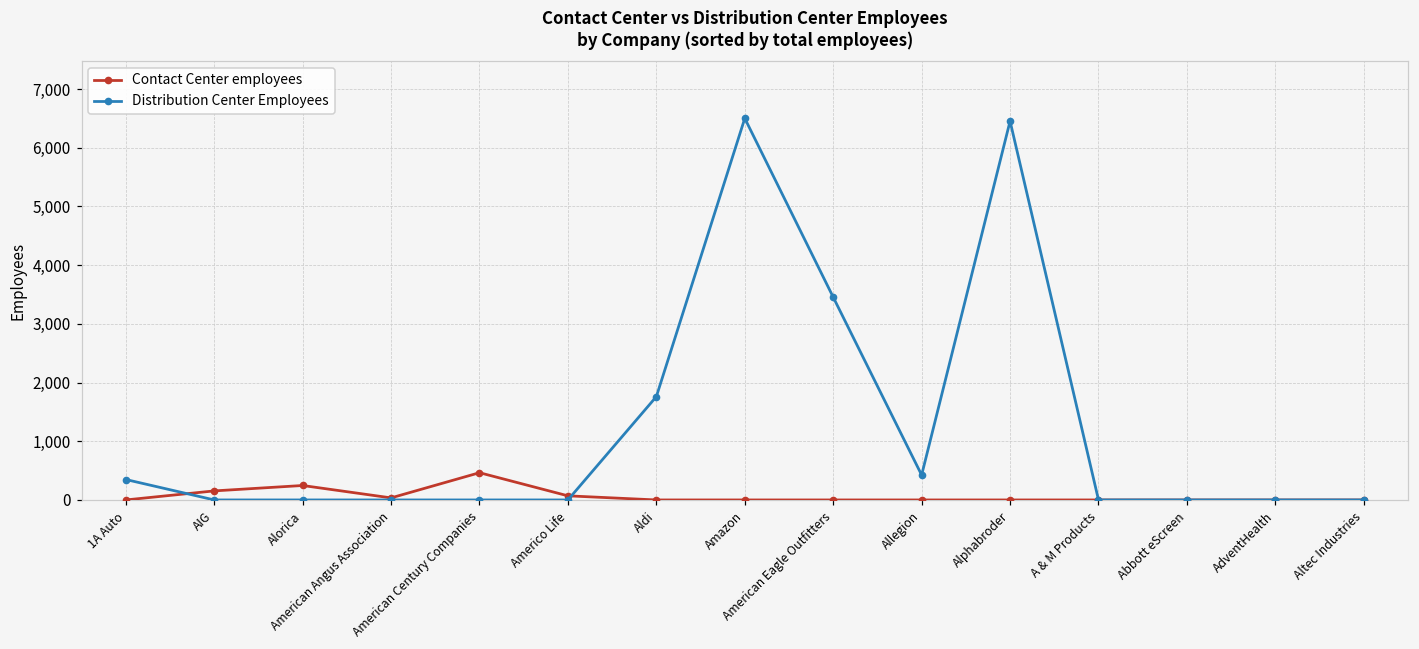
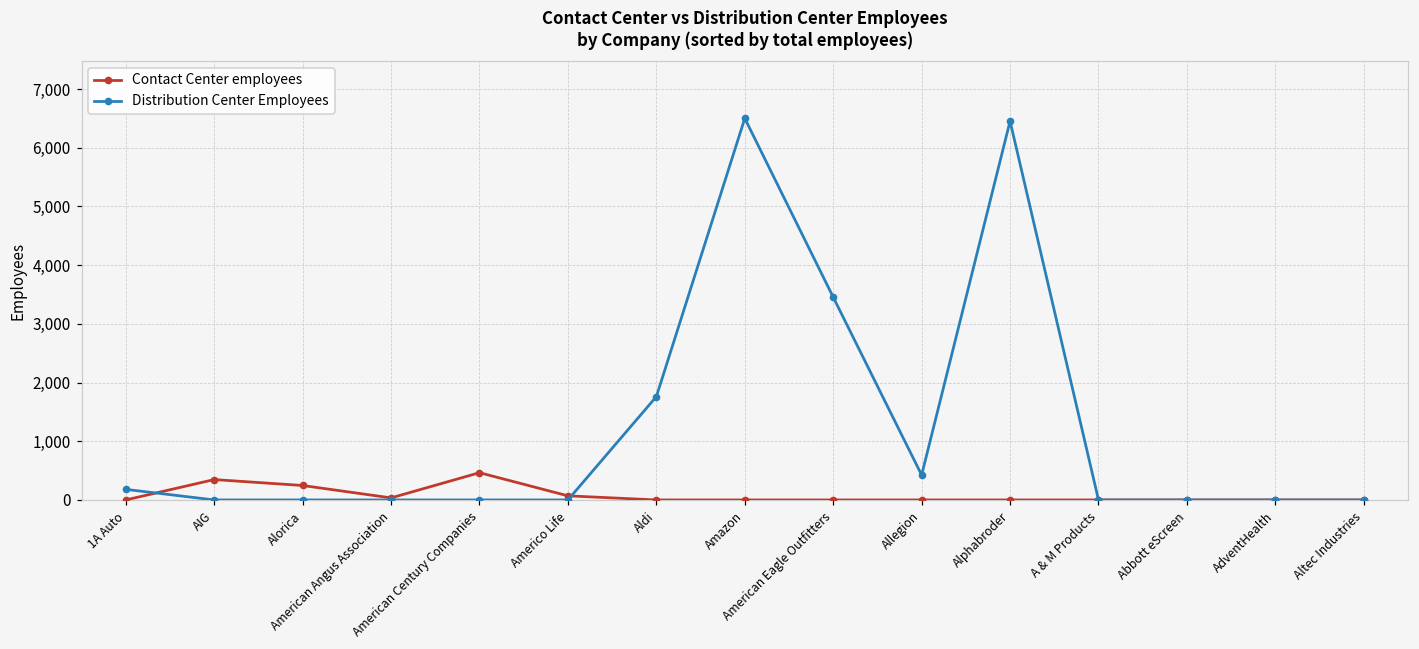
  {
    "Contact Center employees": {
      "1A Auto": "0",
-     "AIG": "200",
+     "AIG": "300",
      "Alorica": "200",
      "American Century Companies": "500",
      "Americo Life": "100",
      "Aldi": "0",
      "Amazon": "0",
      "American Eagle Outfitters": "0",
      "Allegion": "0",
      "Alphabroder": "0"
    },
    "Distribution Center Employees": {
-     "1A Auto": "300",
+     "1A Auto": "200",
      "AIG": "0",
      "Alorica": "0",
      "American Century Companies": "0",
      "Americo Life": "0",
      "Aldi": "1,800",
      "Amazon": "6,500",
      "American Eagle Outfitters": "3,500",
      "Allegion": "400",
      "Alphabroder": "6,500"
    }
  }
